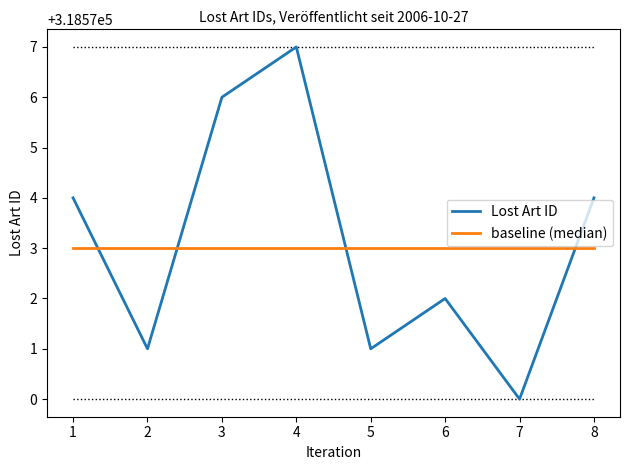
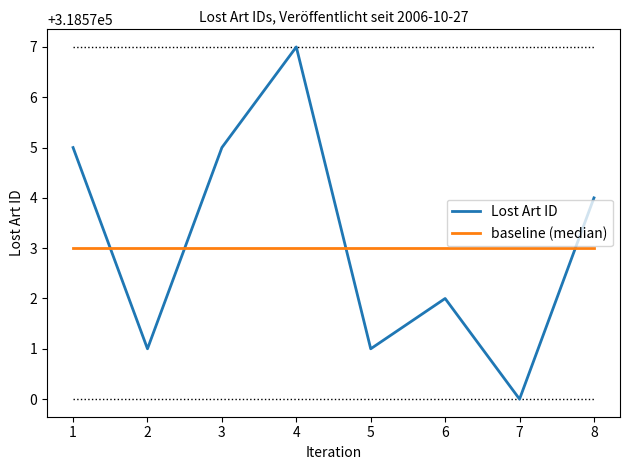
  {
    "Lost Art ID": {
-     "1": 318574,
+     "1": 318575,
      "2": 318571,
-     "3": 318576,
+     "3": 318575,
      "5": 318571,
      "6": 318572,
      "8": 318574
    },
    "baseline (median)": {
      "1": 318573,
      "2": 318573,
      "3": 318573,
      "4": 318573,
      "5": 318573,
      "6": 318573,
      "7": 318573,
      "8": 318573
    }
  }
